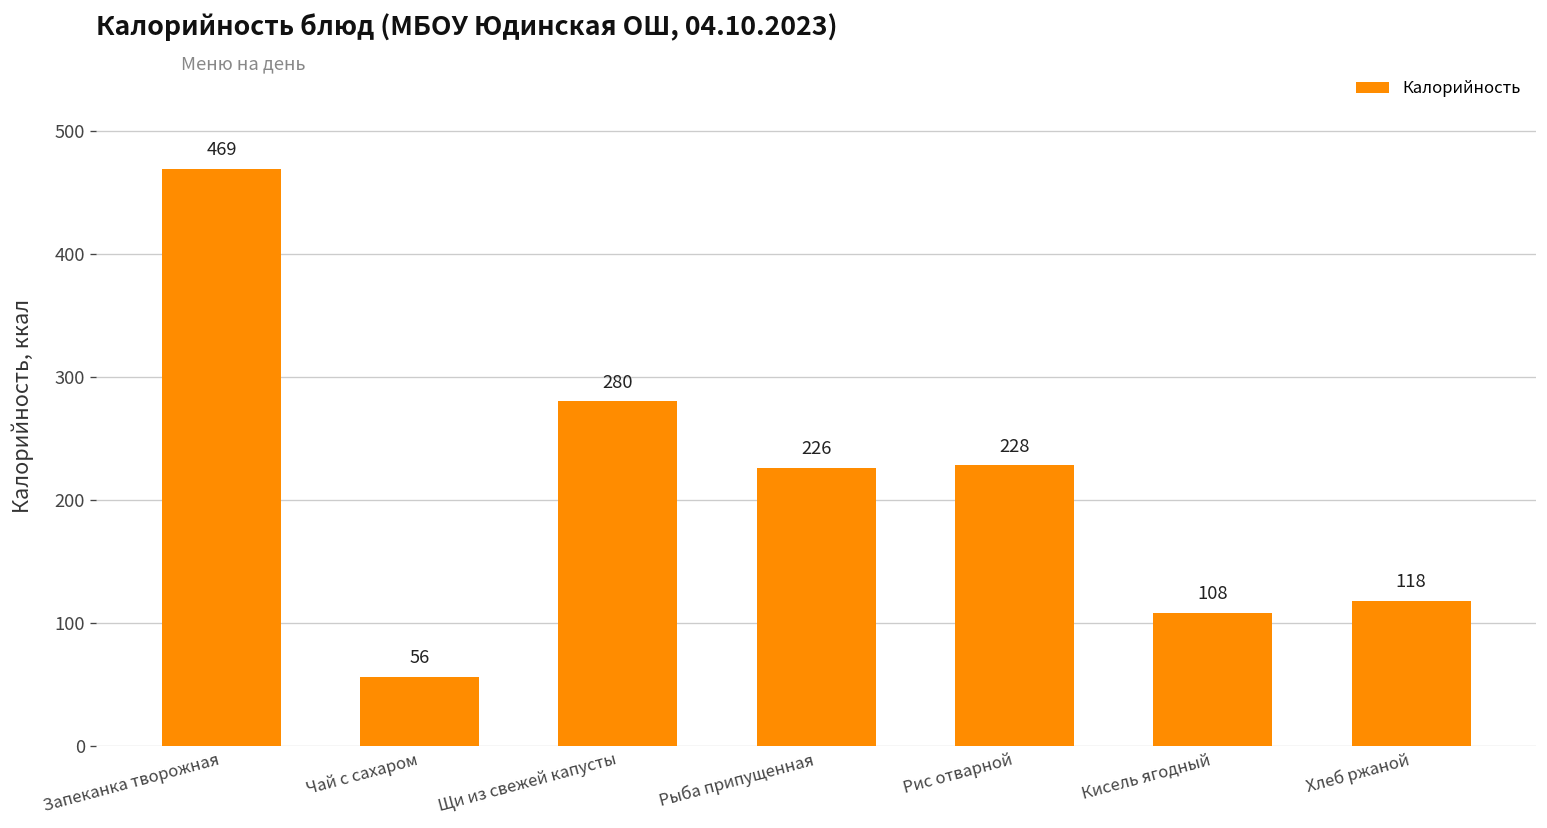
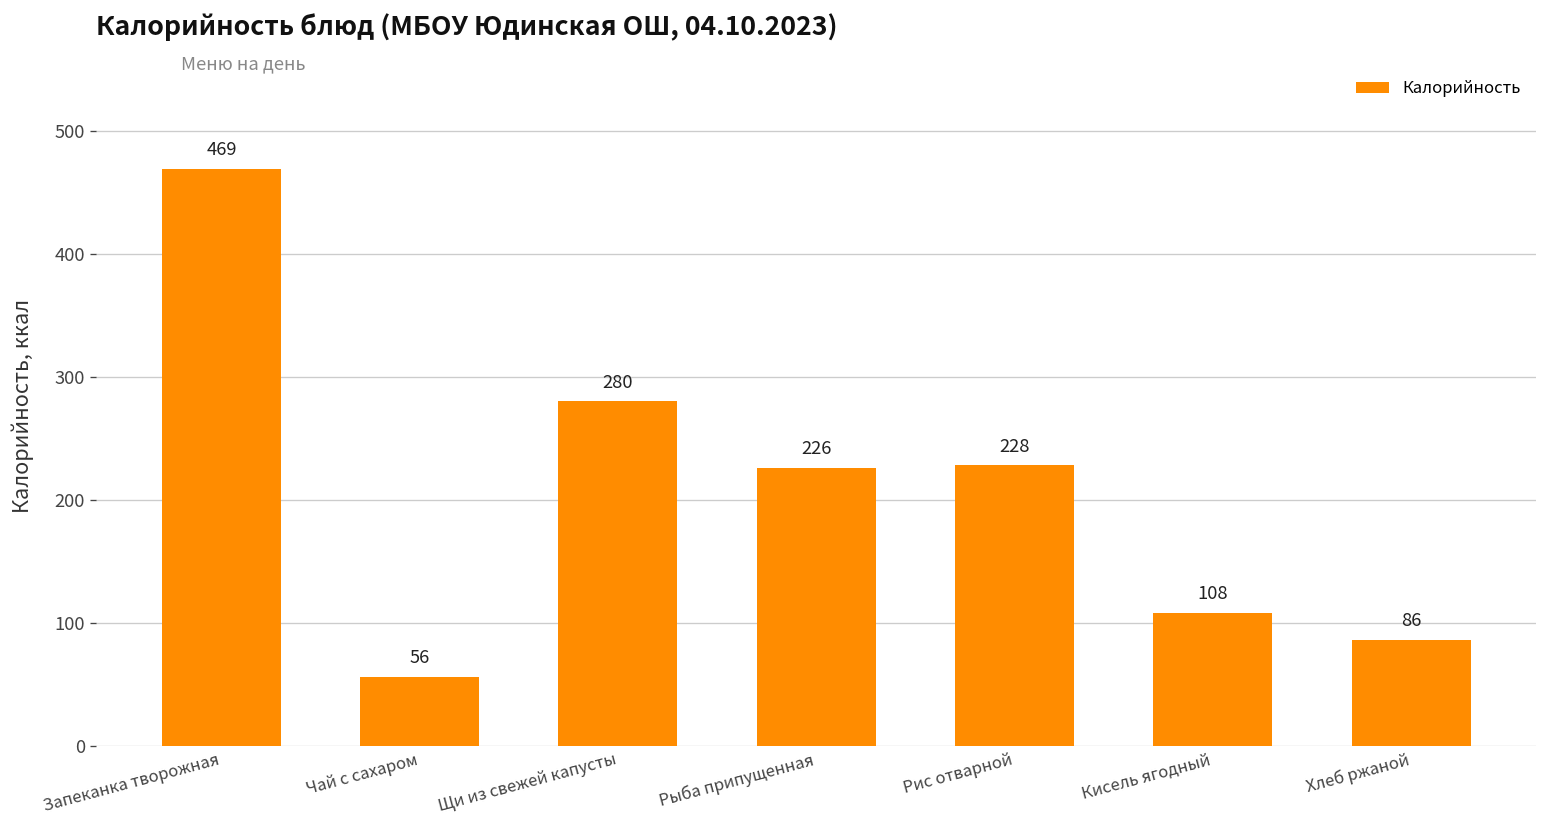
  {
    "Запеканка творожная": 469,
    "Чай с сахаром": 56,
    "Щи из свежей капусты": 280,
    "Рыба припущенная": 226,
    "Рис отварной": 228,
    "Кисель ягодный": 108,
-   "Хлеб ржаной": 118
+   "Хлеб ржаной": 86
  }
